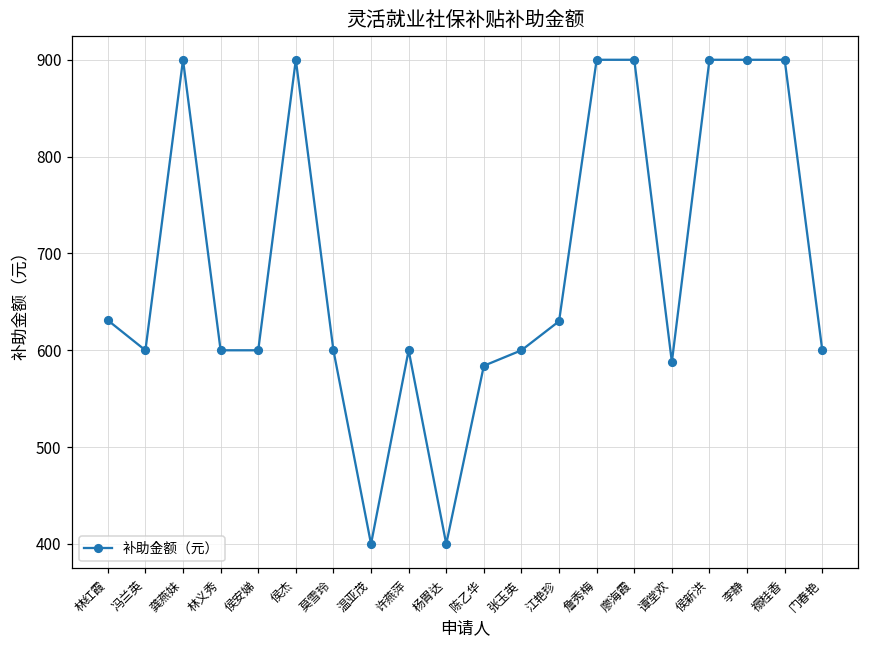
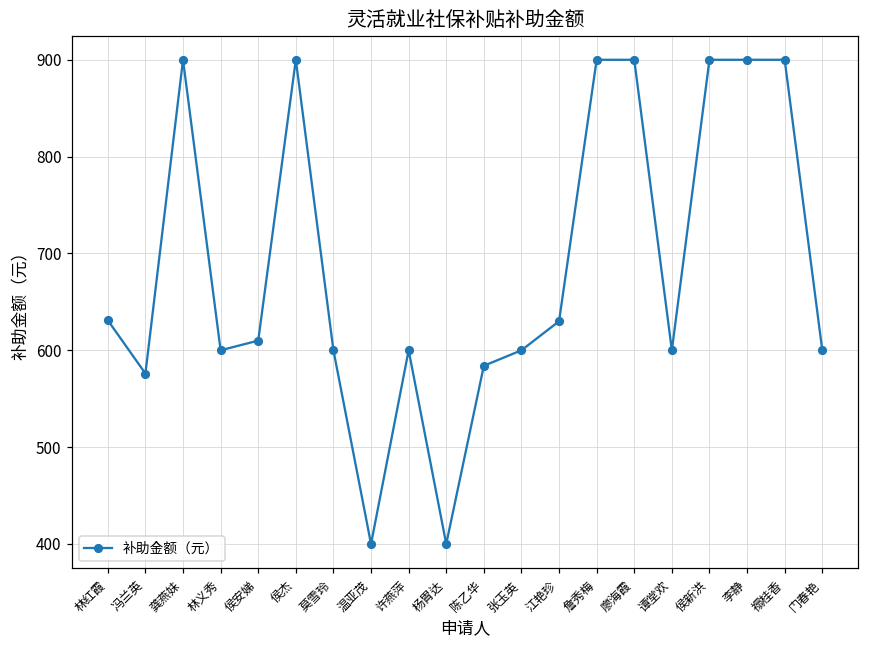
  {
    "林红霞": 630,
-   "冯兰英": 600,
+   "冯兰英": 580,
    "龚燕妹": 900,
    "林义秀": 600,
-   "侯安娣": 600,
+   "侯安娣": 610,
    "侯杰": 900,
    "莫雪玲": 600,
    "温亚茂": 400,
    "许燕萍": 600,
    "杨胄达": 400,
    "陈乙华": 580,
    "张玉英": 600,
    "江艳珍": 630,
    "詹秀梅": 900,
    "廖海霞": 900,
-   "谭堂欢": 590,
+   "谭堂欢": 600,
    "侯新洪": 900,
    "李静": 900,
    "禤桂香": 900,
    "门春艳": 600
  }
